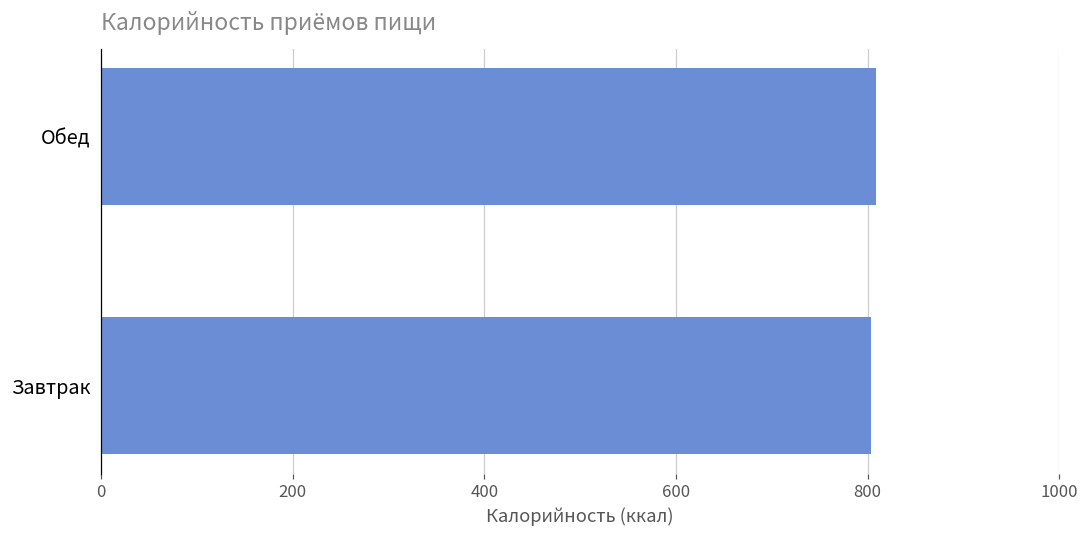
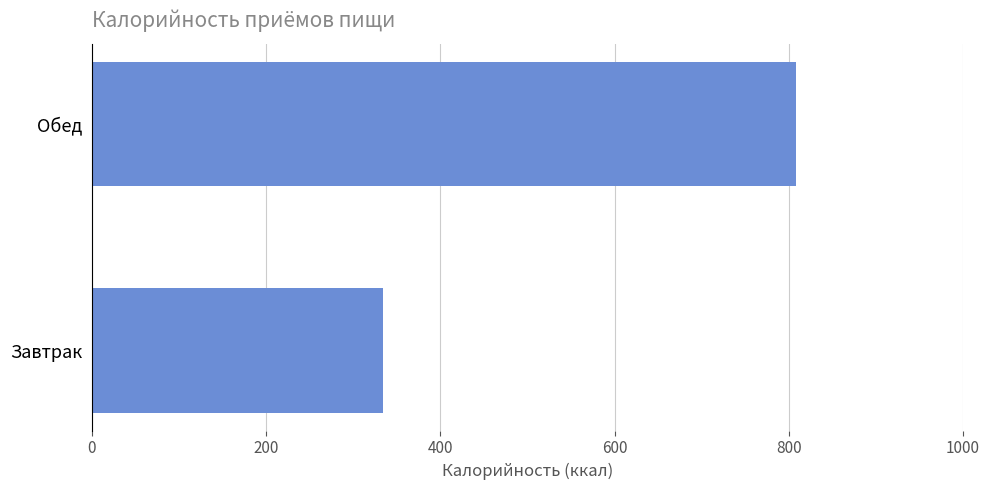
  {
    "Обед": 810,
-   "Завтрак": 800
+   "Завтрак": 330
  }
